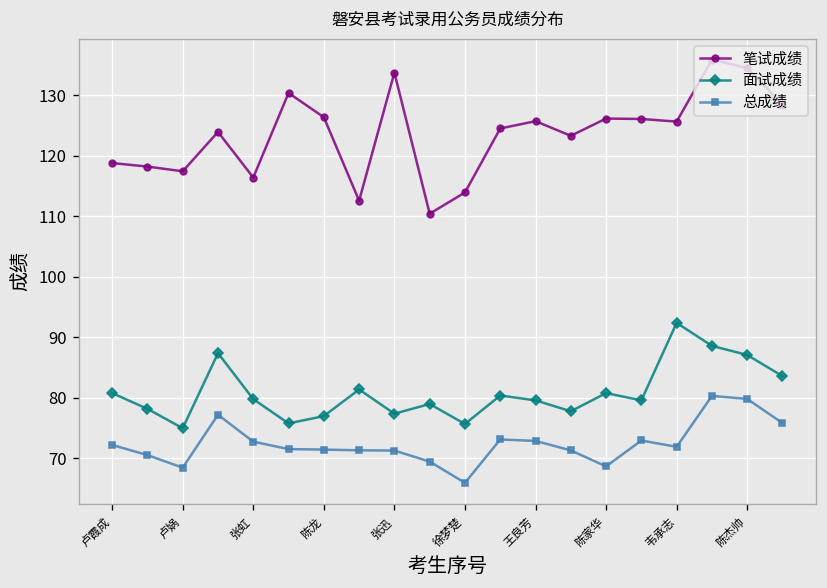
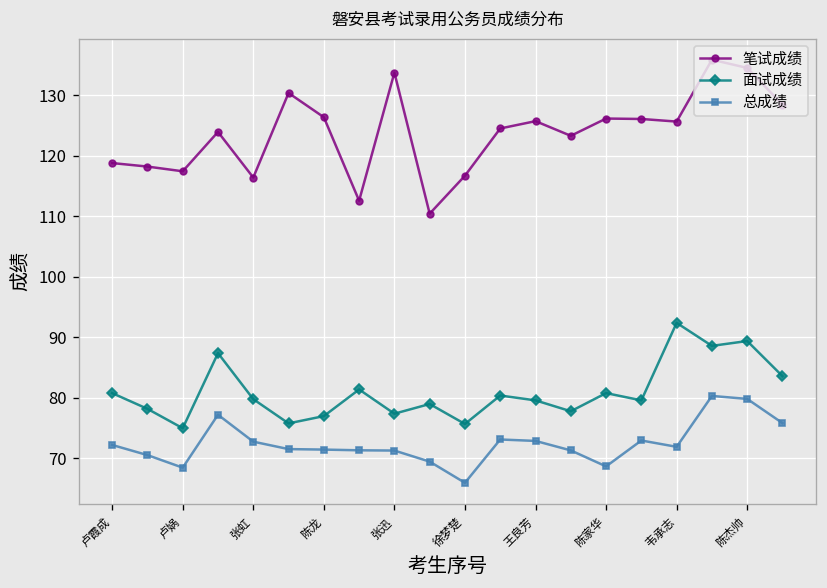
  {
    "笔试成绩": {
      "卢霞成": 119,
      "卢娲": 117,
      "张虹": 116,
      "陈龙": 126,
      "张迅": 134,
-     "徐梦楚": 114,
+     "徐梦楚": 117,
      "王良芳": 126,
      "陈家华": 126,
      "韦承志": 126
    },
    "面试成绩": {
      "卢霞成": 81,
      "卢娲": 75,
      "张虹": 80,
      "陈龙": 77,
      "张迅": 77,
      "徐梦楚": 76,
      "王良芳": 80,
      "陈家华": 81,
      "韦承志": 92,
-     "陈杰帅": 87
+     "陈杰帅": 89
    },
    "总成绩": {
      "卢霞成": 72,
      "卢娲": 68,
      "张虹": 73,
      "陈龙": 71,
      "张迅": 71,
      "徐梦楚": 66,
      "王良芳": 73,
      "陈家华": 69,
      "韦承志": 72,
      "陈杰帅": 80
    }
  }
